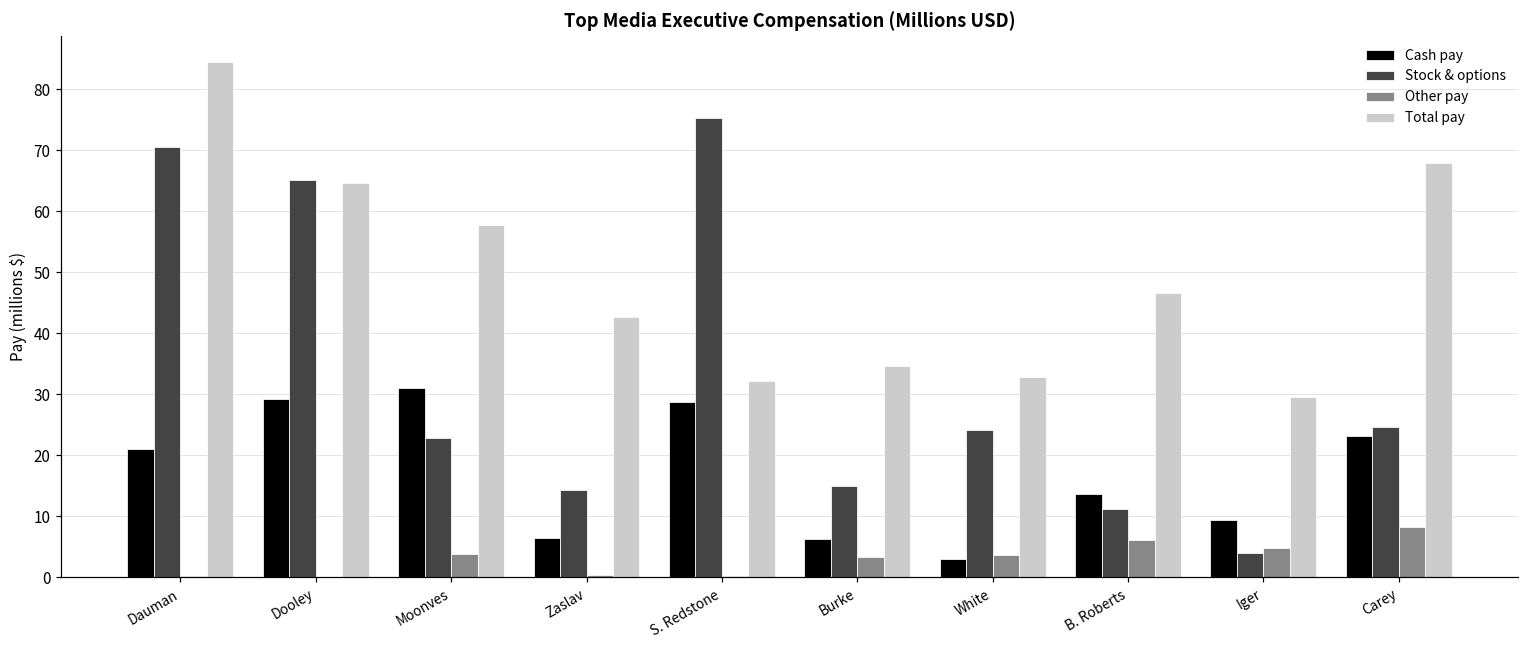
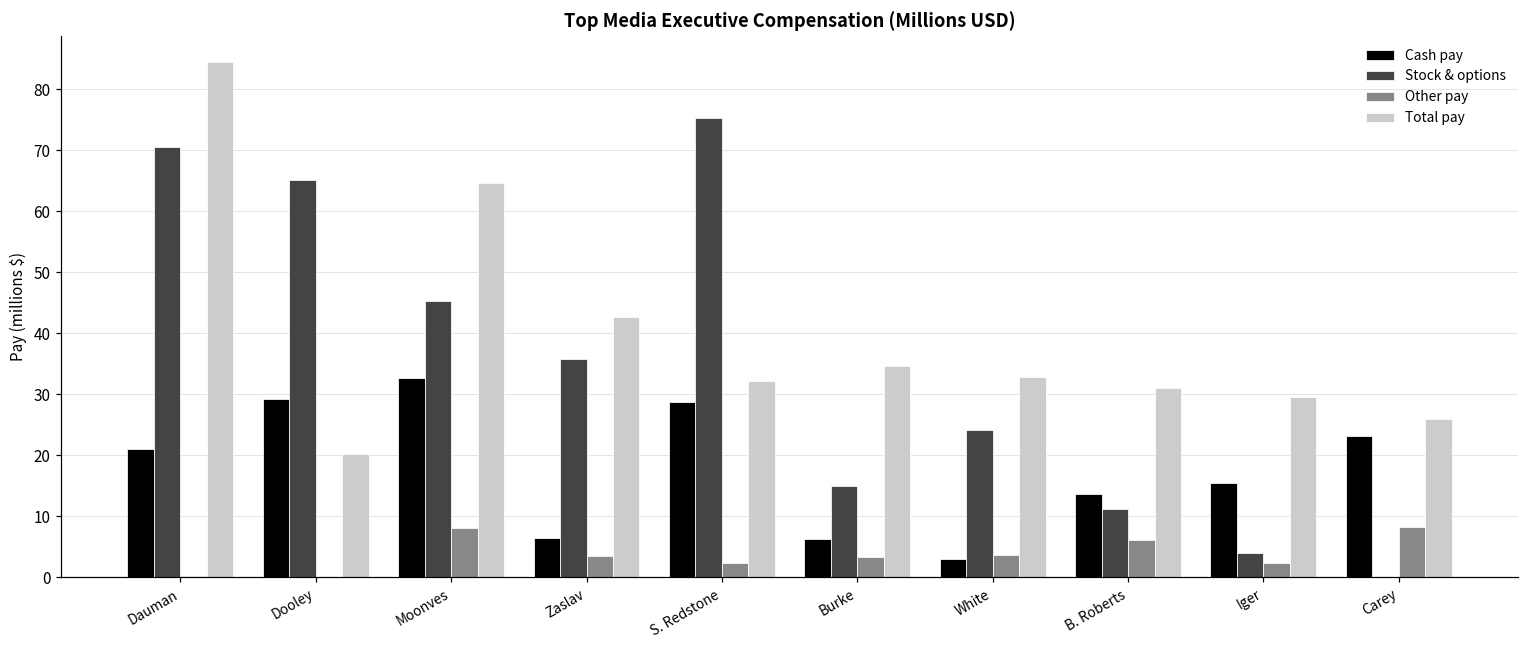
  {
    "Cash pay": {
      "Dauman": 21,
      "Dooley": 29,
-     "Moonves": 31,
+     "Moonves": 33,
      "Zaslav": 6,
      "S. Redstone": 29,
      "Burke": 6,
      "White": 3,
      "B. Roberts": 14,
-     "Iger": 9,
+     "Iger": 16,
      "Carey": 23
    },
    "Stock & options": {
      "Dauman": 71,
      "Dooley": 65,
-     "Moonves": 23,
-     "Zaslav": 14,
+     "Moonves": 45,
+     "Zaslav": 36,
      "S. Redstone": 75,
      "Burke": 15,
      "White": 24,
      "B. Roberts": 11,
      "Iger": 4,
-     "Carey": 25
+     "Carey": 0
    },
    "Other pay": {
-     "Moonves": 4,
-     "Zaslav": 0,
-     "S. Redstone": 0,
+     "Moonves": 8,
+     "Zaslav": 3,
+     "S. Redstone": 2,
      "Burke": 3,
      "White": 4,
      "B. Roberts": 6,
-     "Iger": 5,
+     "Iger": 2,
      "Carey": 8
    },
    "Total pay": {
      "Dauman": 85,
-     "Dooley": 65,
-     "Moonves": 58,
+     "Dooley": 20,
+     "Moonves": 65,
      "Zaslav": 43,
      "S. Redstone": 32,
      "Burke": 35,
      "White": 33,
-     "B. Roberts": 47,
+     "B. Roberts": 31,
      "Iger": 30,
-     "Carey": 68
+     "Carey": 26
    }
  }
